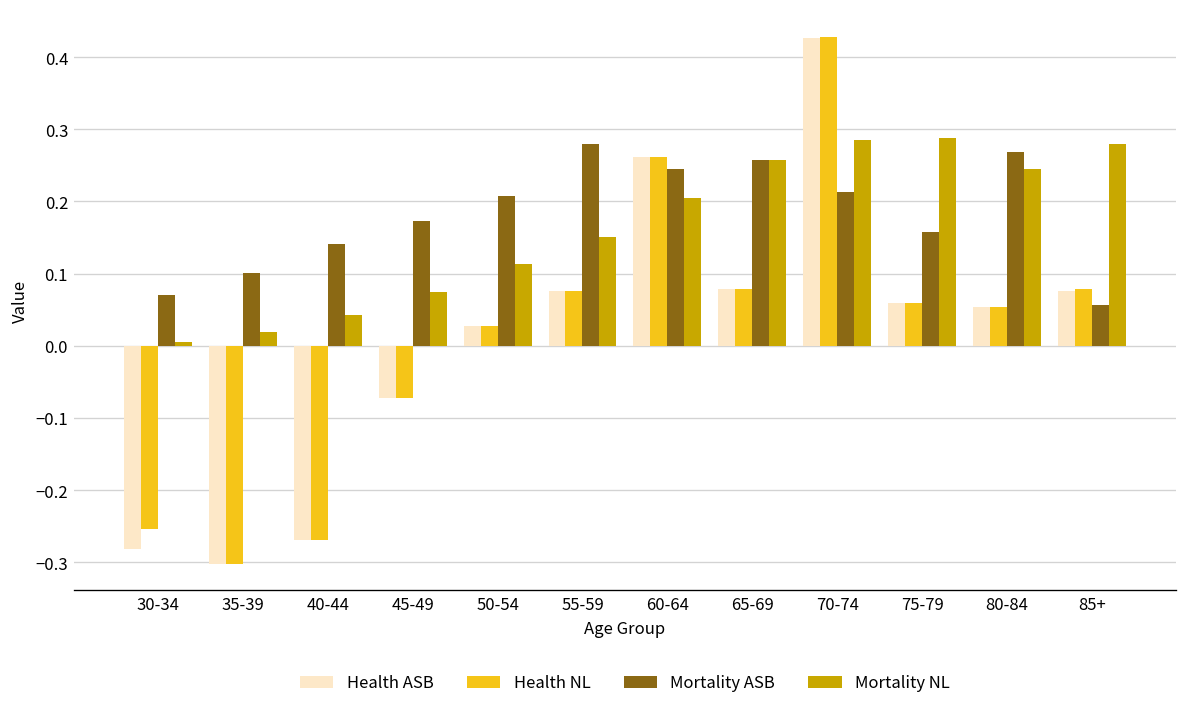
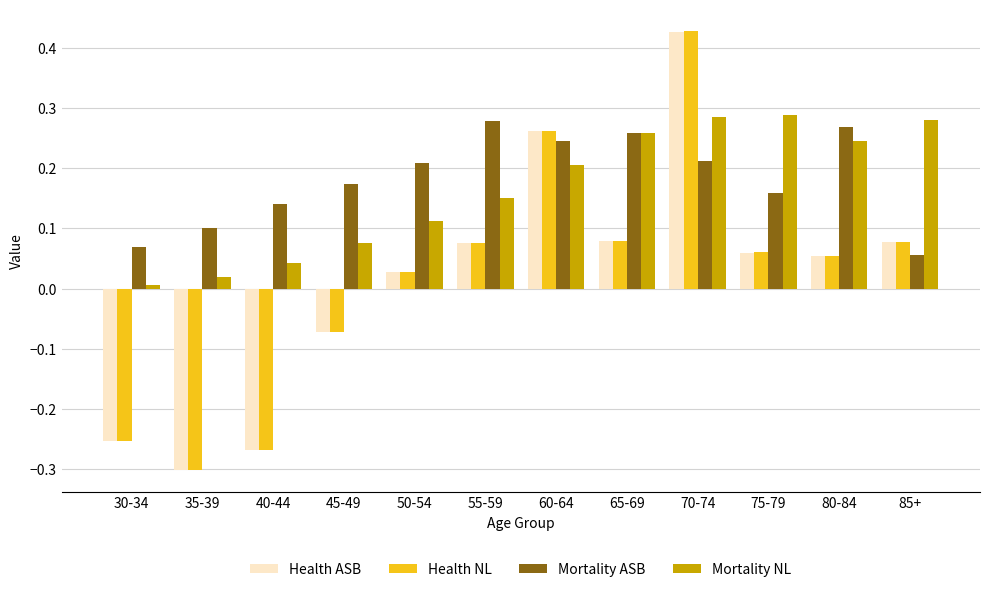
  {
    "Health ASB": {
-     "30-34": -0.28,
+     "30-34": -0.25,
      "35-39": -0.30,
      "40-44": -0.27,
      "45-49": -0.07,
      "50-54": 0.03,
      "55-59": 0.08,
      "60-64": 0.26,
      "65-69": 0.08,
      "70-74": 0.43,
      "75-79": 0.06,
      "80-84": 0.05,
      "85+": 0.08
    },
    "Mortality ASB": {
      "30-34": 0.07,
      "35-39": 0.10,
      "40-44": 0.14,
      "45-49": 0.17,
      "50-54": 0.21,
      "55-59": 0.28,
      "60-64": 0.24,
      "65-69": 0.26,
      "70-74": 0.21,
      "75-79": 0.16,
      "80-84": 0.27,
      "85+": 0.06
    }
  }
